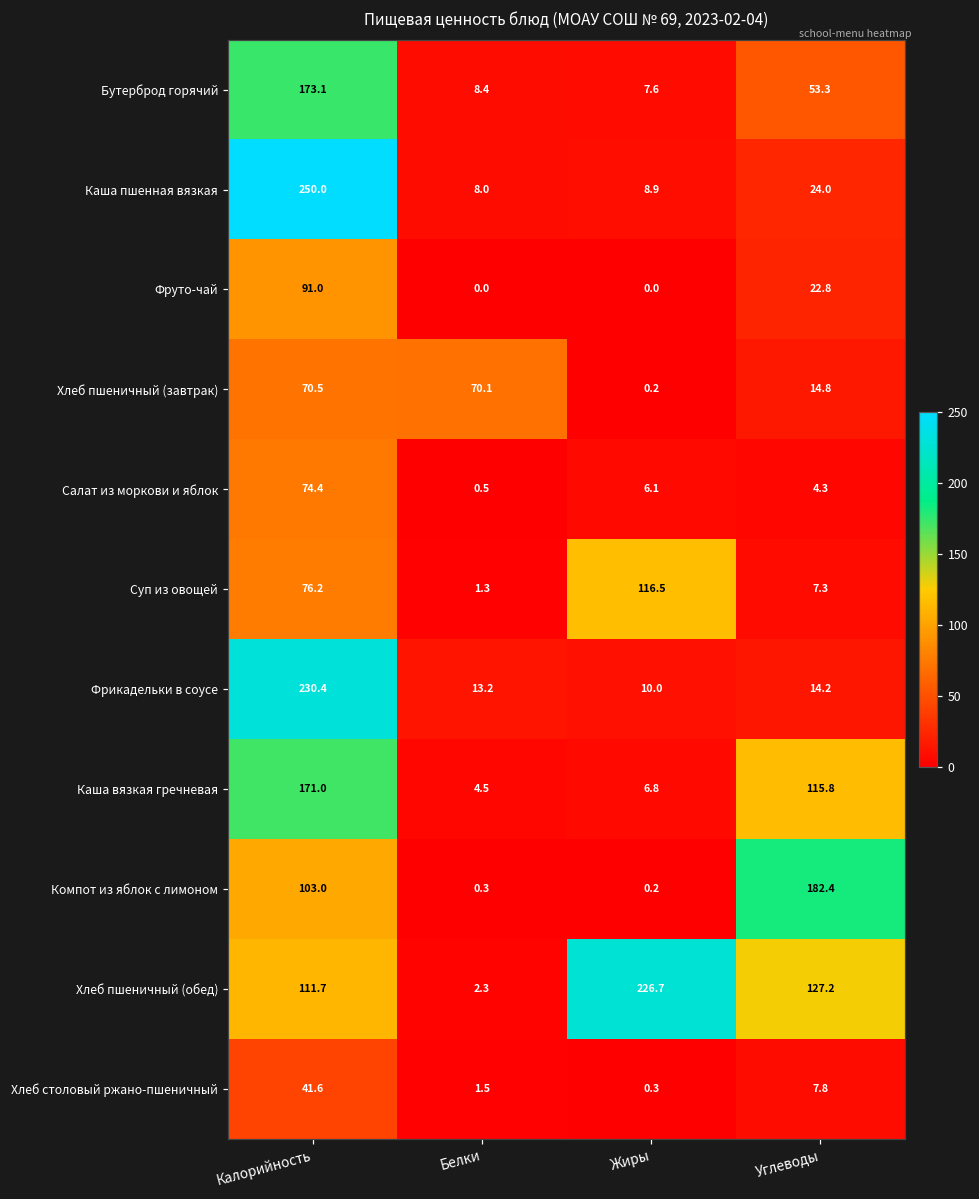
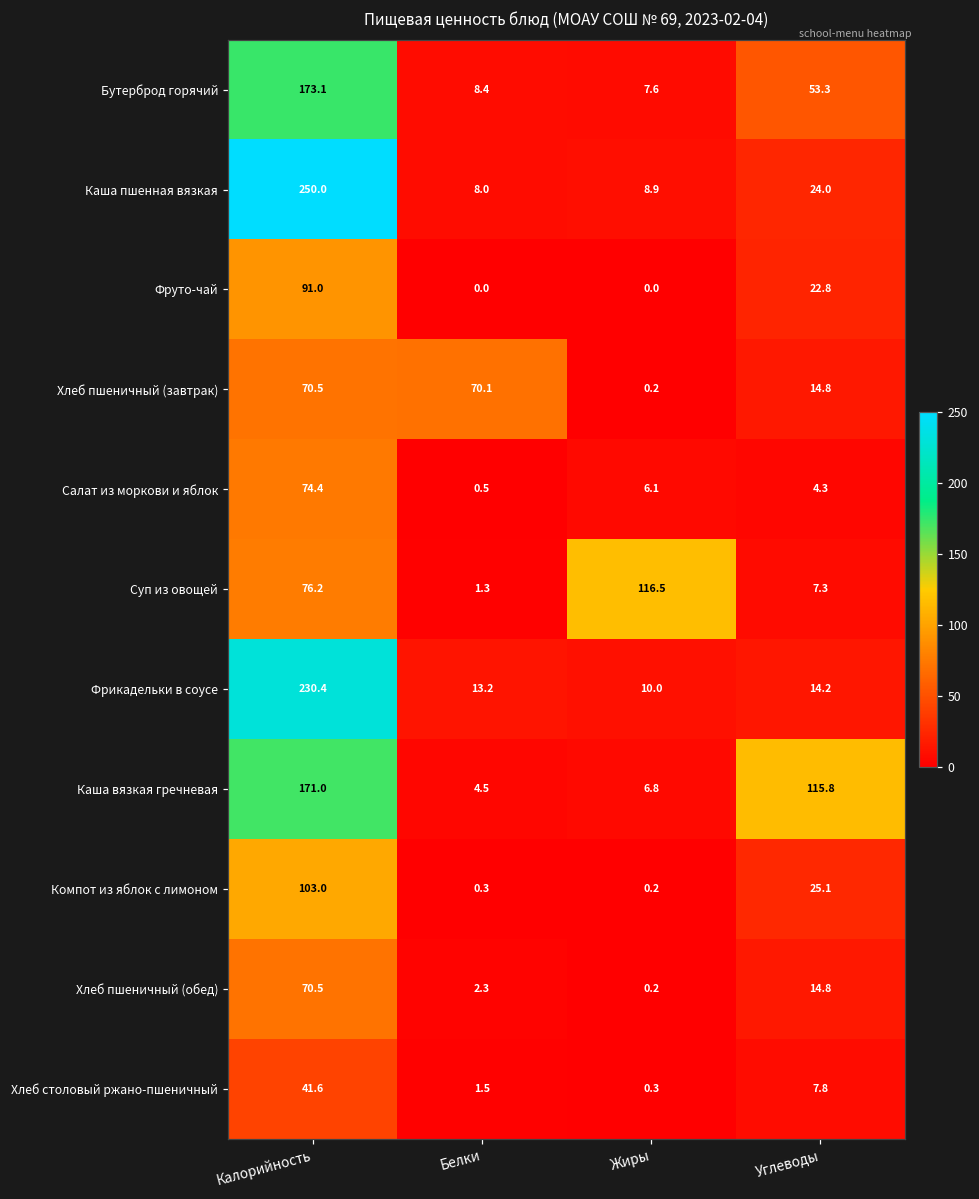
  {
    "Бутерброд горячий": {
      "Калорийность": 173.1,
      "Белки": 8.4,
      "Жиры": 7.6,
      "Углеводы": 53.3
    },
    "Каша пшенная вязкая": {
      "Калорийность": 250.0,
      "Белки": 8.0,
      "Жиры": 8.9,
      "Углеводы": 24.0
    },
    "Фруто-чай": {
      "Калорийность": 91.0,
      "Белки": 0.0,
      "Жиры": 0.0,
      "Углеводы": 22.8
    },
    "Хлеб пшеничный (завтрак)": {
      "Калорийность": 70.5,
      "Белки": 70.1,
      "Жиры": 0.2,
      "Углеводы": 14.8
    },
    "Салат из моркови и яблок": {
      "Калорийность": 74.4,
      "Белки": 0.5,
      "Жиры": 6.1,
      "Углеводы": 4.3
    },
    "Суп из овощей": {
      "Калорийность": 76.2,
      "Белки": 1.3,
      "Жиры": 116.5,
      "Углеводы": 7.3
    },
    "Фрикадельки в соусе": {
      "Калорийность": 230.4,
      "Белки": 13.2,
      "Жиры": 10.0,
      "Углеводы": 14.2
    },
    "Каша вязкая гречневая": {
      "Калорийность": 171.0,
      "Белки": 4.5,
      "Жиры": 6.8,
      "Углеводы": 115.8
    },
    "Компот из яблок с лимоном": {
      "Калорийность": 103.0,
      "Белки": 0.3,
      "Жиры": 0.2,
-     "Углеводы": 182.4
+     "Углеводы": 25.1
    },
    "Хлеб пшеничный (обед)": {
-     "Калорийность": 111.7,
+     "Калорийность": 70.5,
      "Белки": 2.3,
-     "Жиры": 226.7,
-     "Углеводы": 127.2
+     "Жиры": 0.2,
+     "Углеводы": 14.8
    },
    "Хлеб столовый ржано-пшеничный": {
      "Калорийность": 41.6,
      "Белки": 1.5,
      "Жиры": 0.3,
      "Углеводы": 7.8
    }
  }
